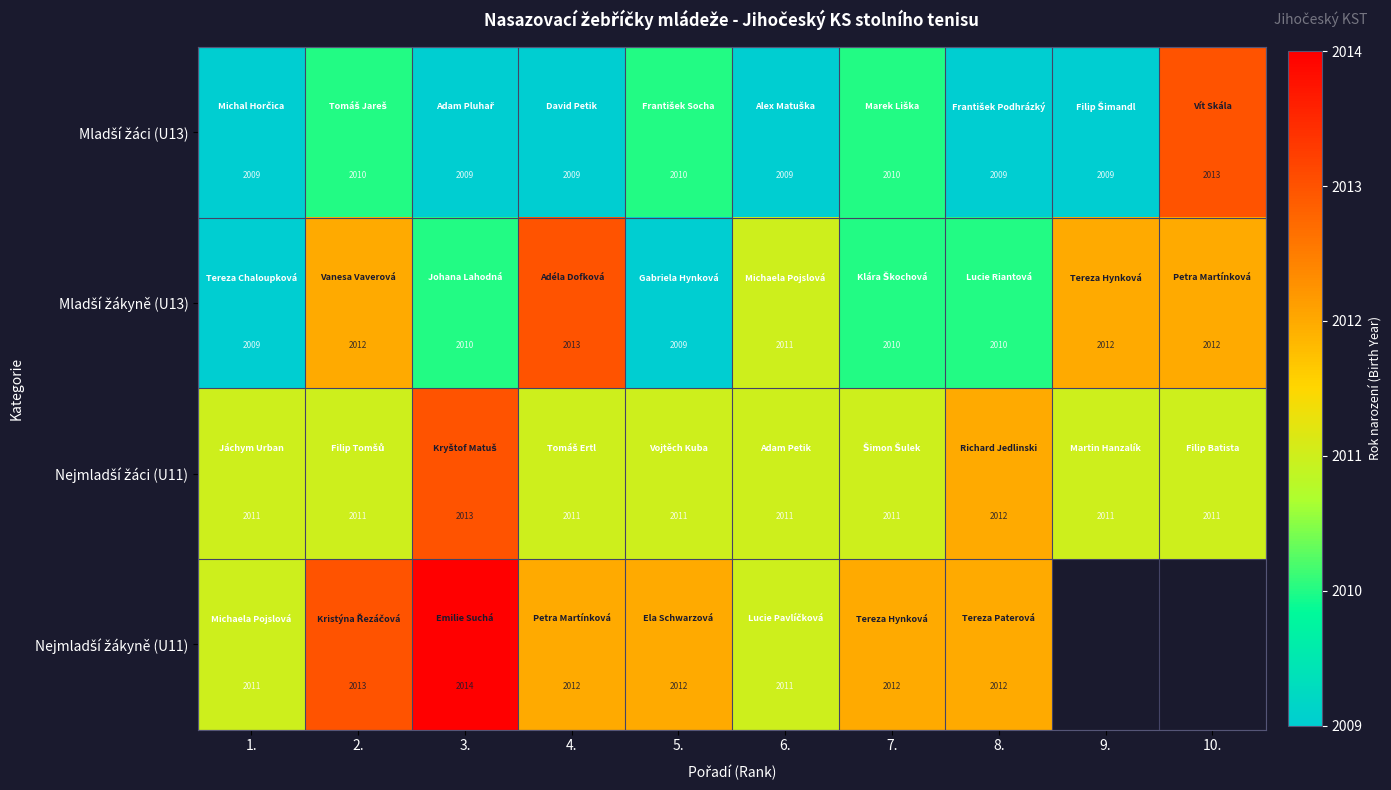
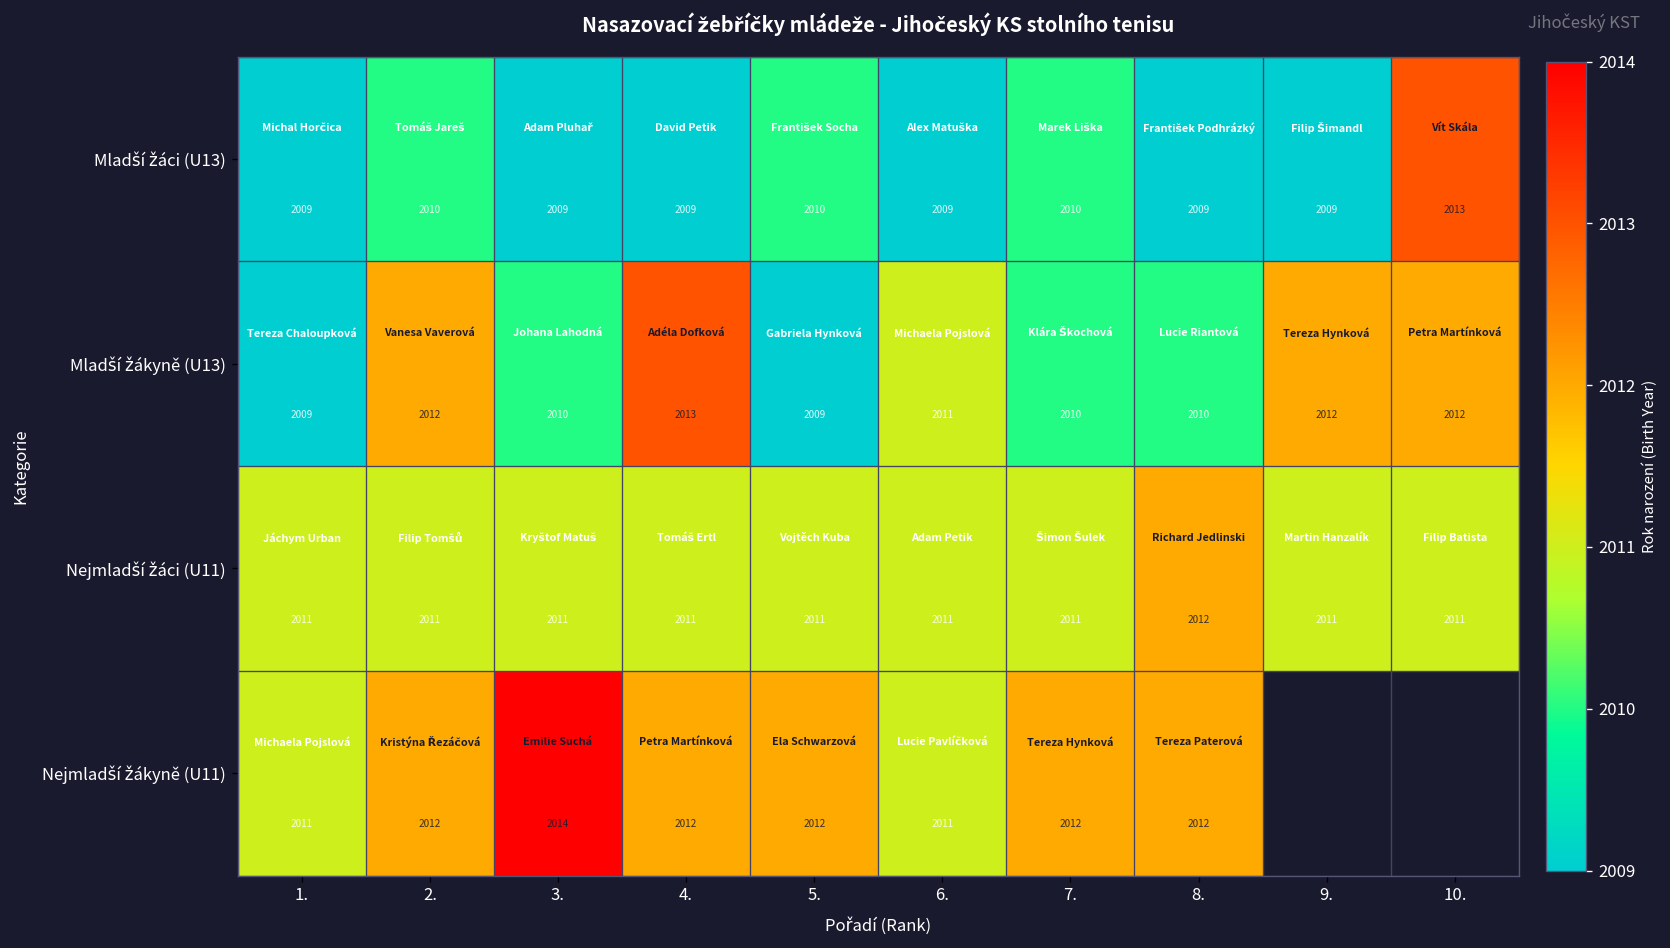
  {
    "Nejmladší žáci (U11)": {
-     "3.": 2013
+     "3.": 2011
    },
    "Nejmladší žákyně (U11)": {
-     "2.": 2013
+     "2.": 2012
    }
  }
